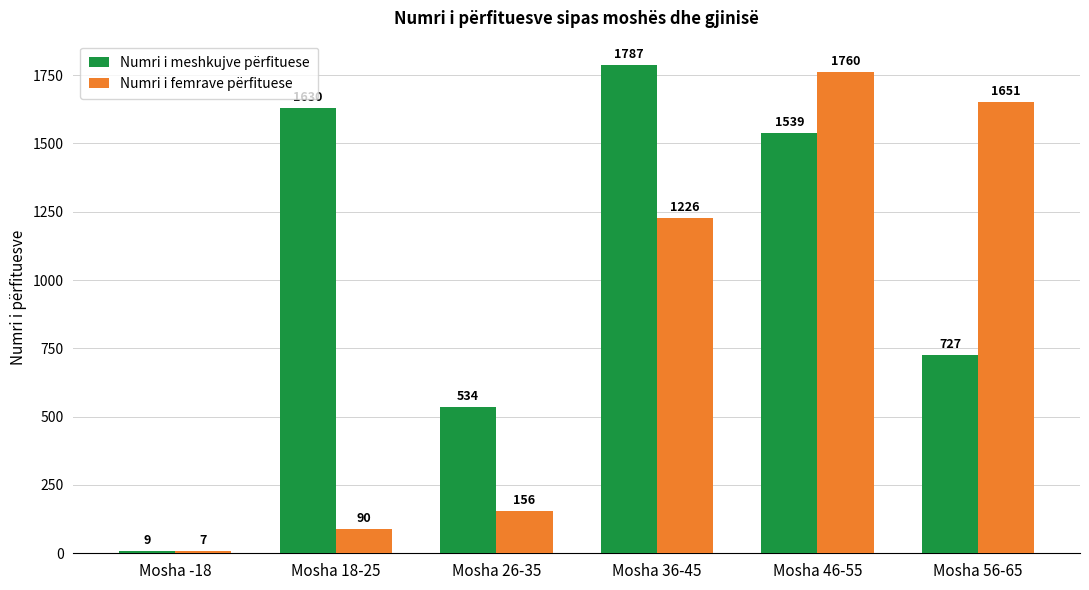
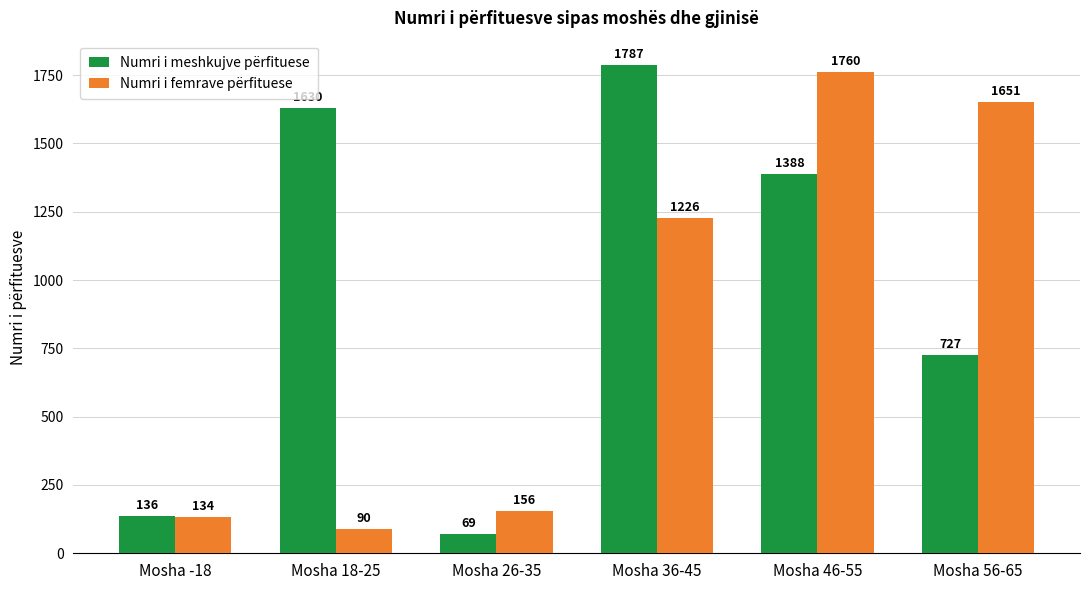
  {
    "Numri i meshkujve përfituese": {
-     "Mosha -18": 9,
-     "Mosha 26-35": 534,
+     "Mosha -18": 136,
+     "Mosha 26-35": 69,
      "Mosha 36-45": 1787,
-     "Mosha 46-55": 1539,
+     "Mosha 46-55": 1388,
      "Mosha 56-65": 727
    },
    "Numri i femrave përfituese": {
-     "Mosha -18": 7,
+     "Mosha -18": 134,
      "Mosha 18-25": 90,
      "Mosha 26-35": 156,
      "Mosha 36-45": 1226,
      "Mosha 46-55": 1760,
      "Mosha 56-65": 1651
    }
  }
